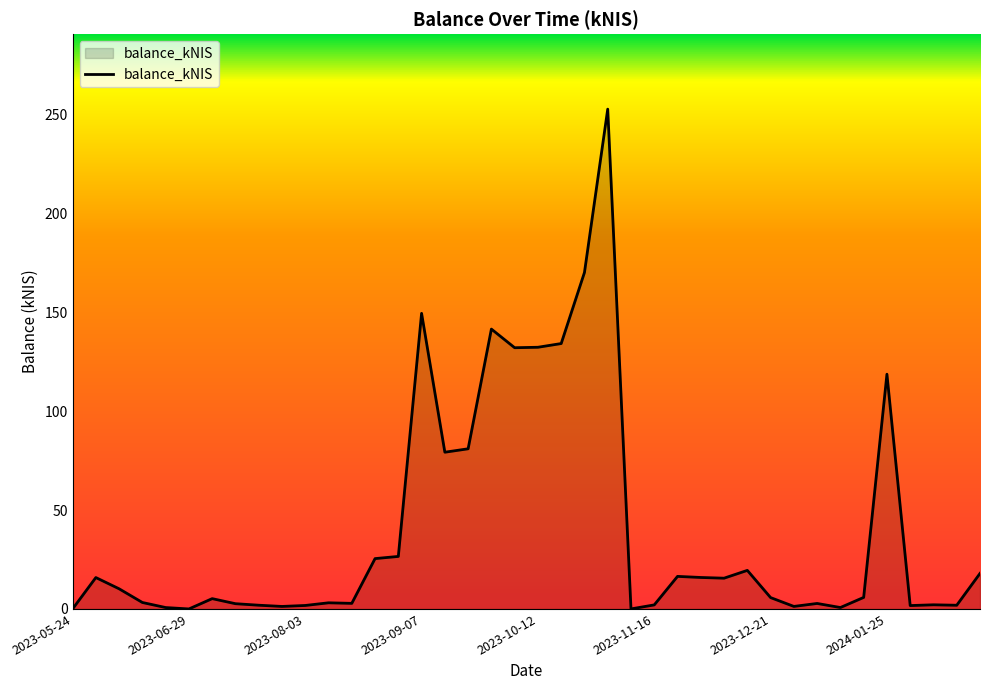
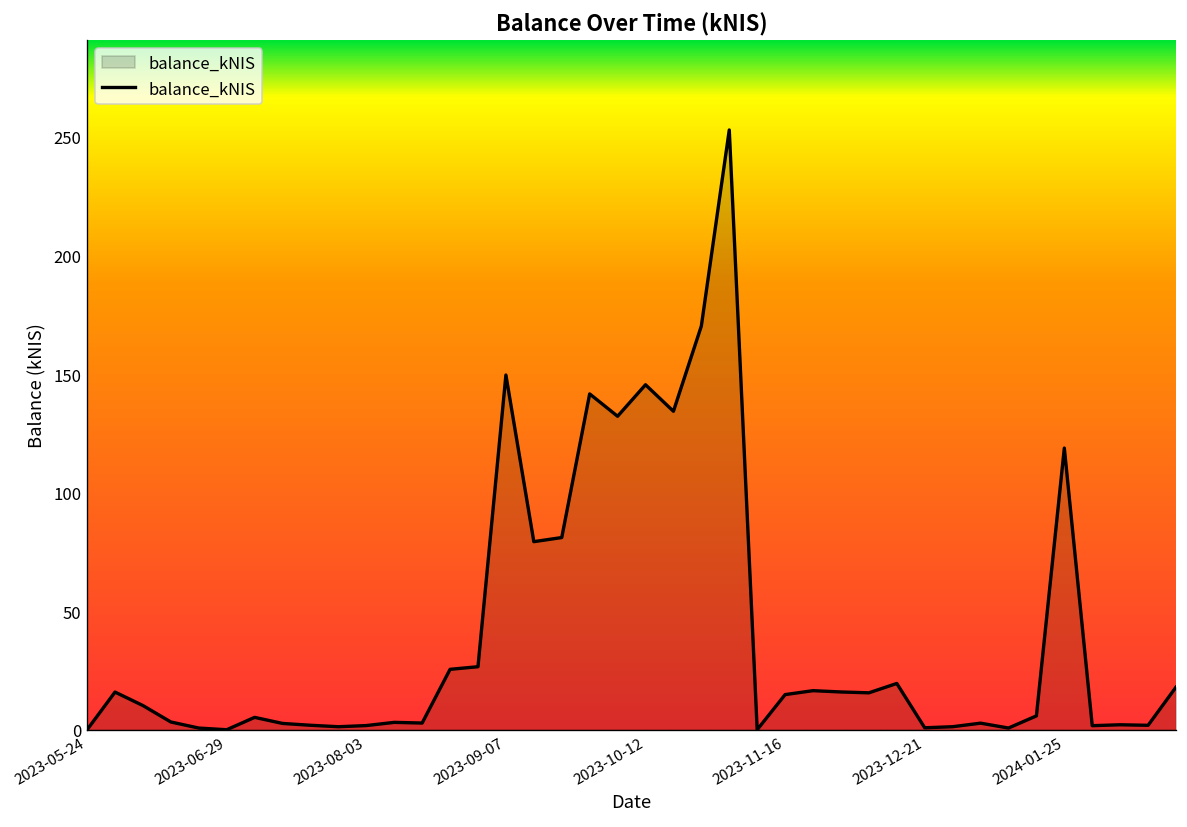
  {
    "2023-05-24": 0,
    "2023-06-29": 0,
    "2023-08-03": 2,
    "2023-09-07": 150,
-   "2023-10-12": 132,
-   "2023-11-16": 2,
-   "2023-12-21": 6,
+   "2023-10-12": 145,
+   "2023-11-16": 15,
+   "2023-12-21": 1,
    "2024-01-25": 119
  }
